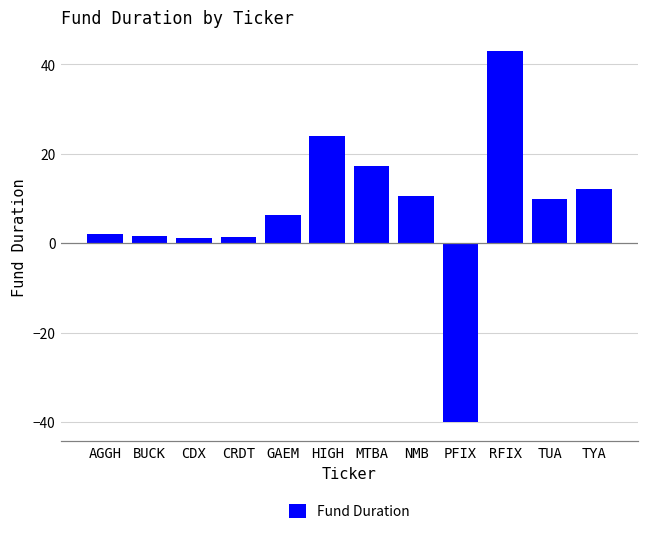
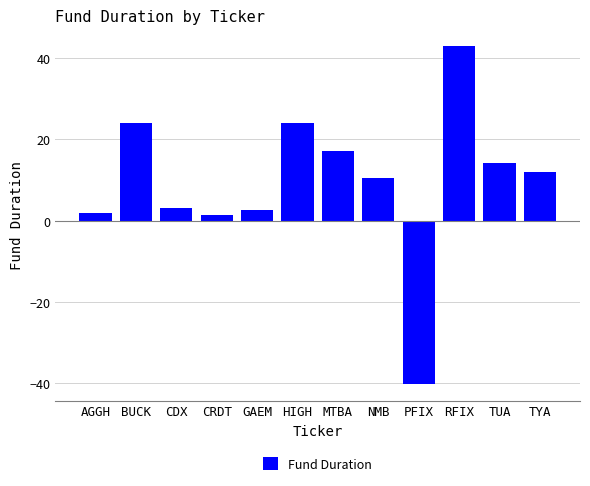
  {
    "AGGH": 2,
-   "BUCK": 2,
-   "CDX": 1,
+   "BUCK": 24,
+   "CDX": 3,
    "CRDT": 1,
-   "GAEM": 6,
+   "GAEM": 3,
    "HIGH": 24,
    "MTBA": 17,
    "NMB": 10,
    "PFIX": -40,
    "RFIX": 43,
-   "TUA": 10,
+   "TUA": 14,
    "TYA": 12
  }
